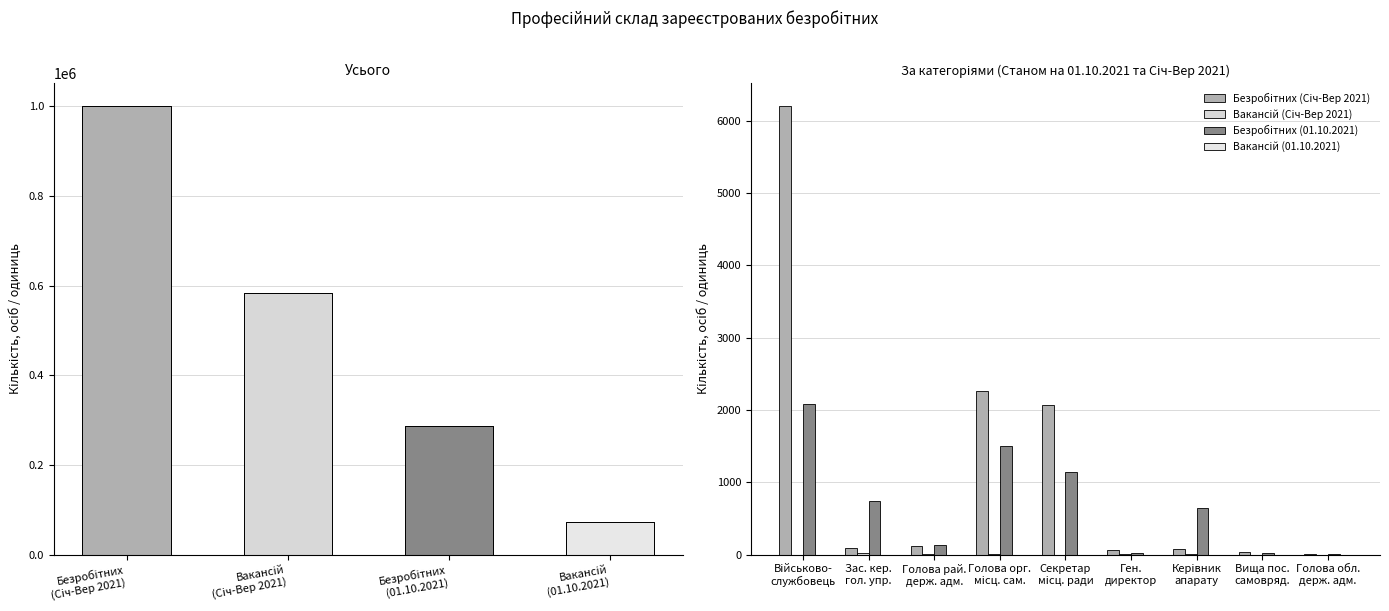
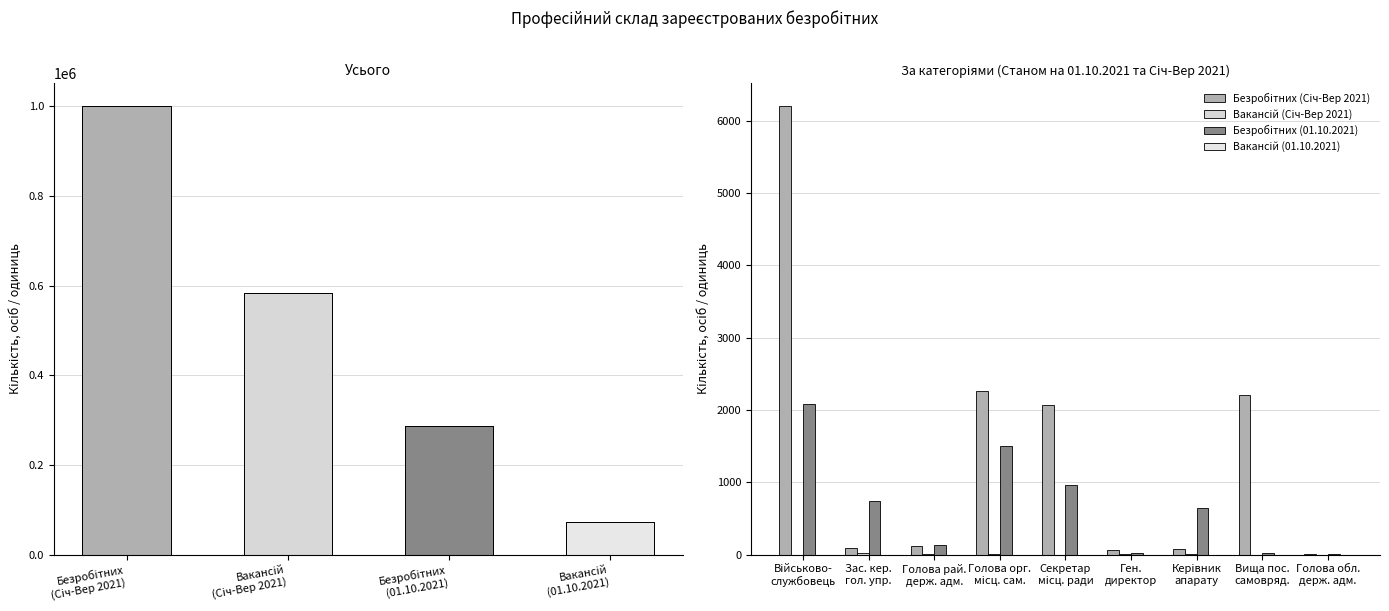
  {
    "Усього": {
      "Безробітних (01.10.2021)": {
        "Безробітних (01.10.2021)": 290000
      }
    },
    "За категоріями (Станом на 01.10.2021 та Січ-Вер 2021)": {
      "Безробітних (Січ-Вер 2021)": {
        "Військово- службовець": 6200,
        "Зас. кер. гол. упр.": 100,
        "Голова рай. держ. адм.": 100,
        "Голова орг. місц. сам.": 2300,
        "Секретар місц. ради": 2100,
        "Ген. директор": 100,
        "Керівник апарату": 100,
-       "Вища пос. самовряд.": 0
+       "Вища пос. самовряд.": 2200
      },
      "Безробітних (01.10.2021)": {
        "Військово- службовець": 2100,
        "Зас. кер. гол. упр.": 700,
        "Голова рай. держ. адм.": 100,
        "Голова орг. місц. сам.": 1500,
-       "Секретар місц. ради": 1200,
+       "Секретар місц. ради": 1000,
        "Керівник апарату": 600
      }
    }
  }
